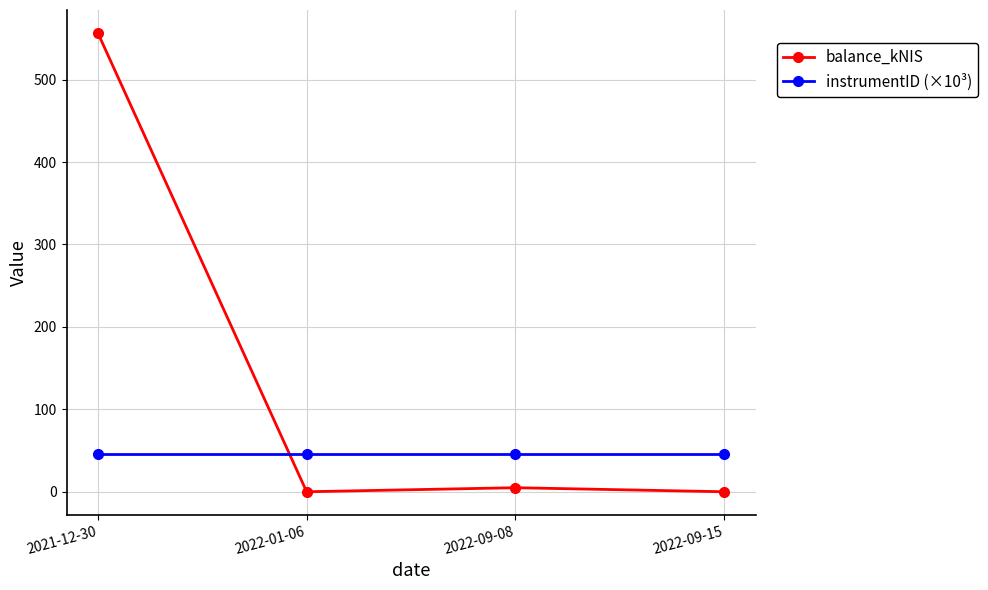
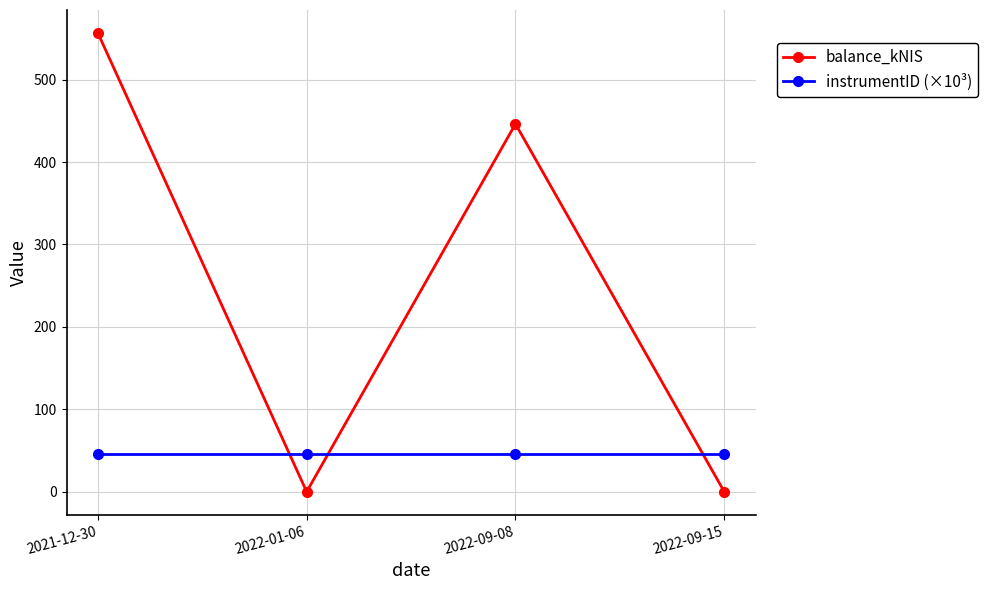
  {
    "balance_kNIS": {
      "2021-12-30": 560,
      "2022-01-06": 0,
-     "2022-09-08": 0,
+     "2022-09-08": 450,
      "2022-09-15": 0
    },
    "instrumentID (×10³)": {
      "2021-12-30": 50,
      "2022-01-06": 50,
      "2022-09-08": 50,
      "2022-09-15": 50
    }
  }
